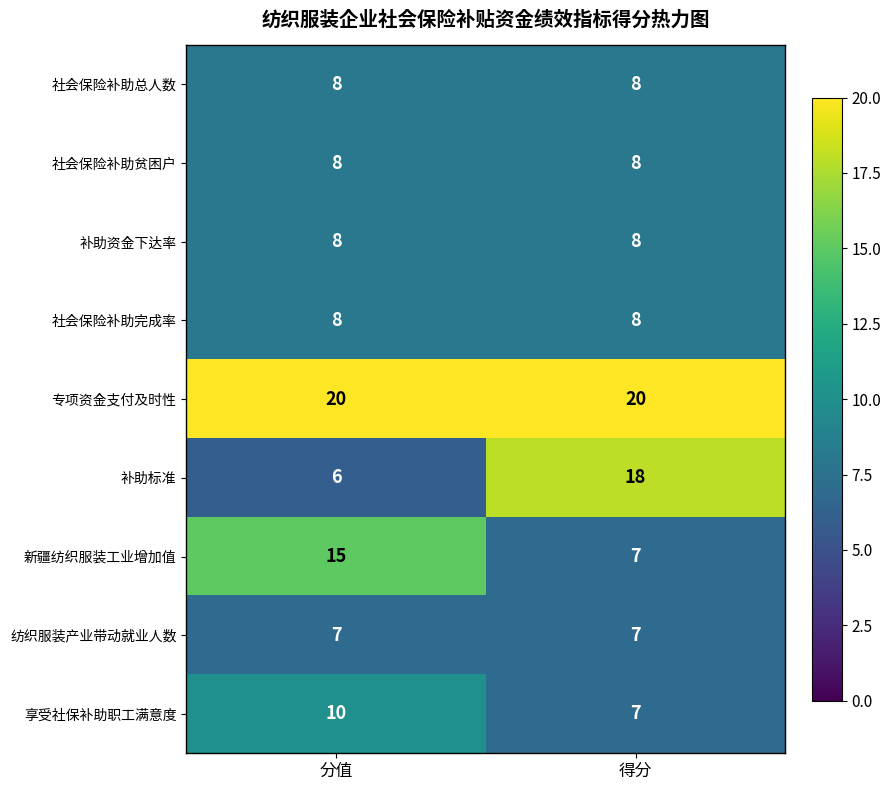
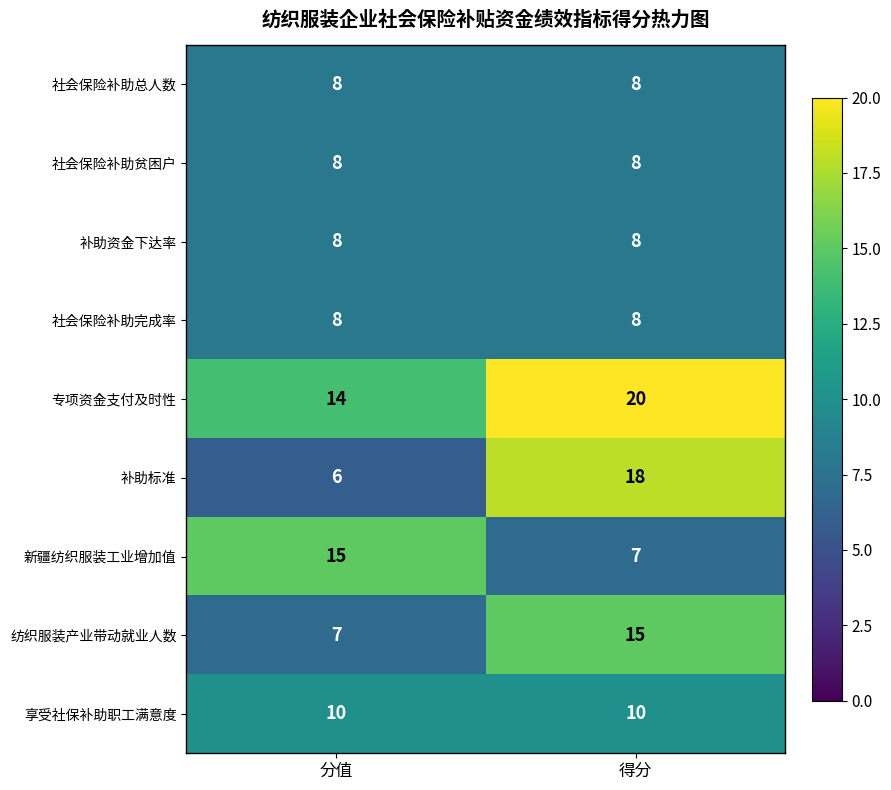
  {
    "社会保险补助总人数": {
      "分值": 8,
      "得分": 8
    },
    "社会保险补助贫困户": {
      "分值": 8,
      "得分": 8
    },
    "补助资金下达率": {
      "分值": 8,
      "得分": 8
    },
    "社会保险补助完成率": {
      "分值": 8,
      "得分": 8
    },
    "专项资金支付及时性": {
-     "分值": 20,
+     "分值": 14,
      "得分": 20
    },
    "补助标准": {
      "分值": 6,
      "得分": 18
    },
    "新疆纺织服装工业增加值": {
      "分值": 15,
      "得分": 7
    },
    "纺织服装产业带动就业人数": {
      "分值": 7,
-     "得分": 7
+     "得分": 15
    },
    "享受社保补助职工满意度": {
      "分值": 10,
-     "得分": 7
+     "得分": 10
    }
  }
